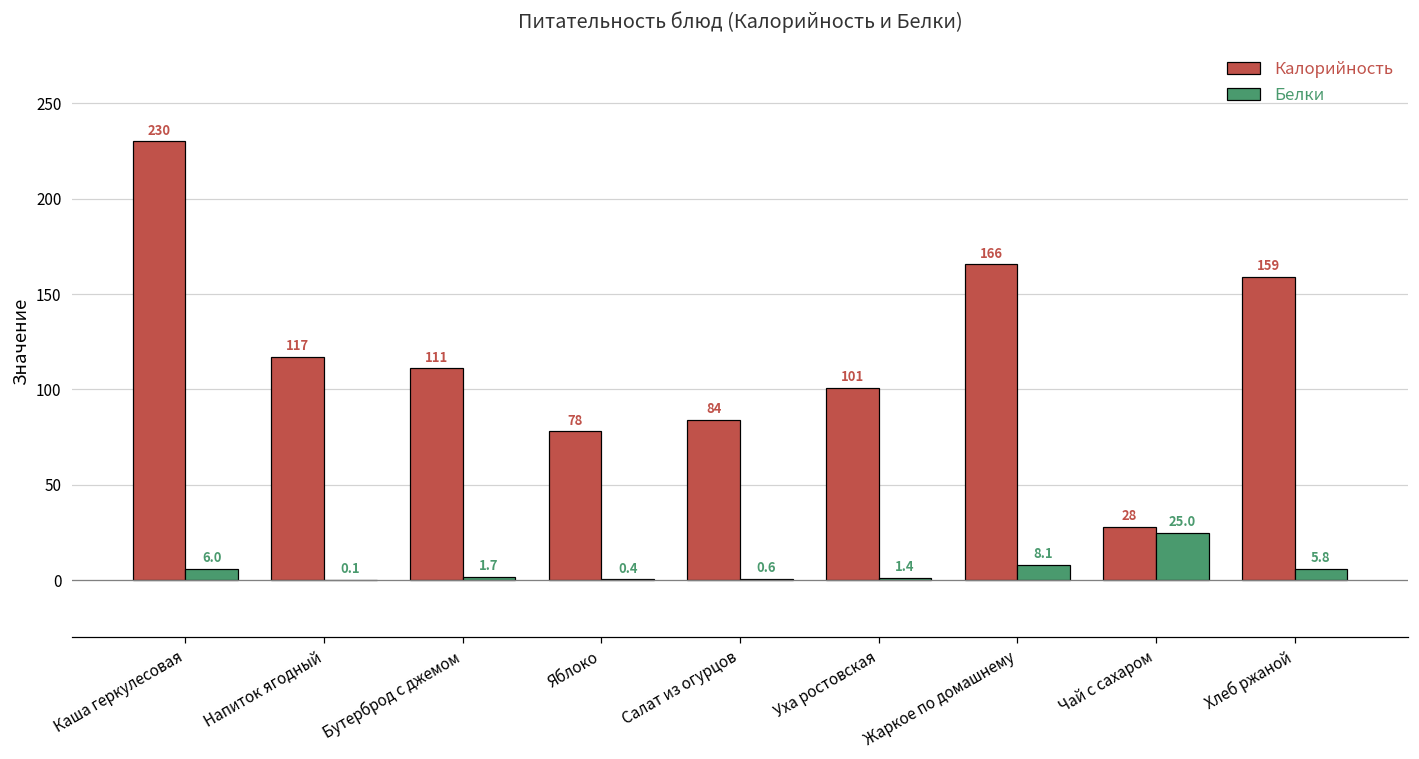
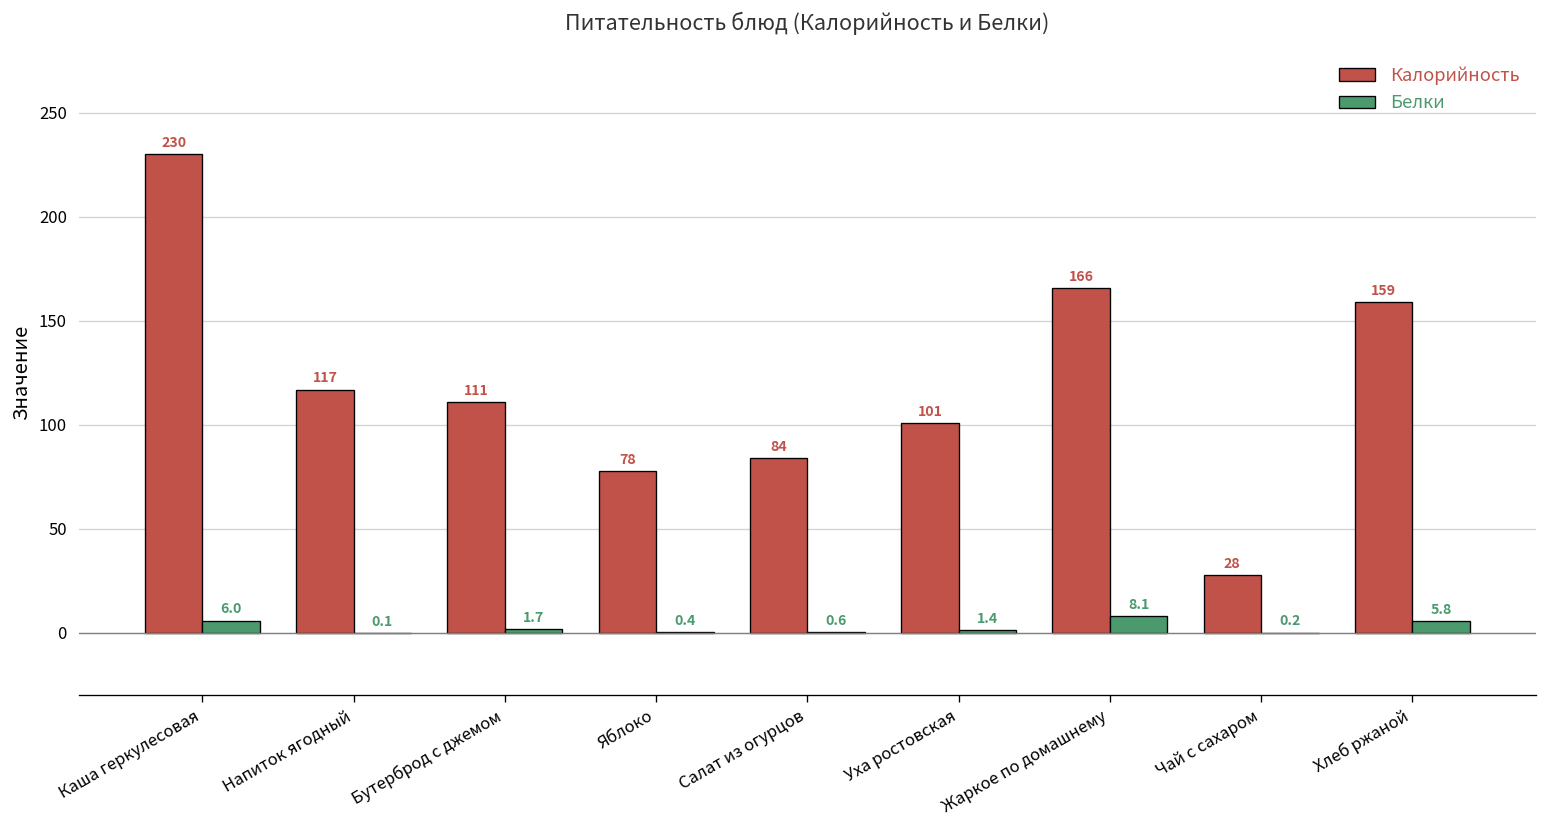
  {
    "Калорийность": {
      "Каша геркулесовая": 230,
      "Напиток ягодный": 117,
      "Бутерброд с джемом": 111,
      "Яблоко": 78,
      "Салат из огурцов": 84,
      "Уха ростовская": 101,
      "Жаркое по домашнему": 166,
      "Чай с сахаром": 28,
      "Хлеб ржаной": 159
    },
    "Белки": {
      "Каша геркулесовая": 6.0,
      "Напиток ягодный": 0.1,
      "Бутерброд с джемом": 1.7,
      "Яблоко": 0.4,
      "Салат из огурцов": 0.6,
      "Уха ростовская": 1.4,
      "Жаркое по домашнему": 8.1,
-     "Чай с сахаром": 25.0,
+     "Чай с сахаром": 0.2,
      "Хлеб ржаной": 5.8
    }
  }
